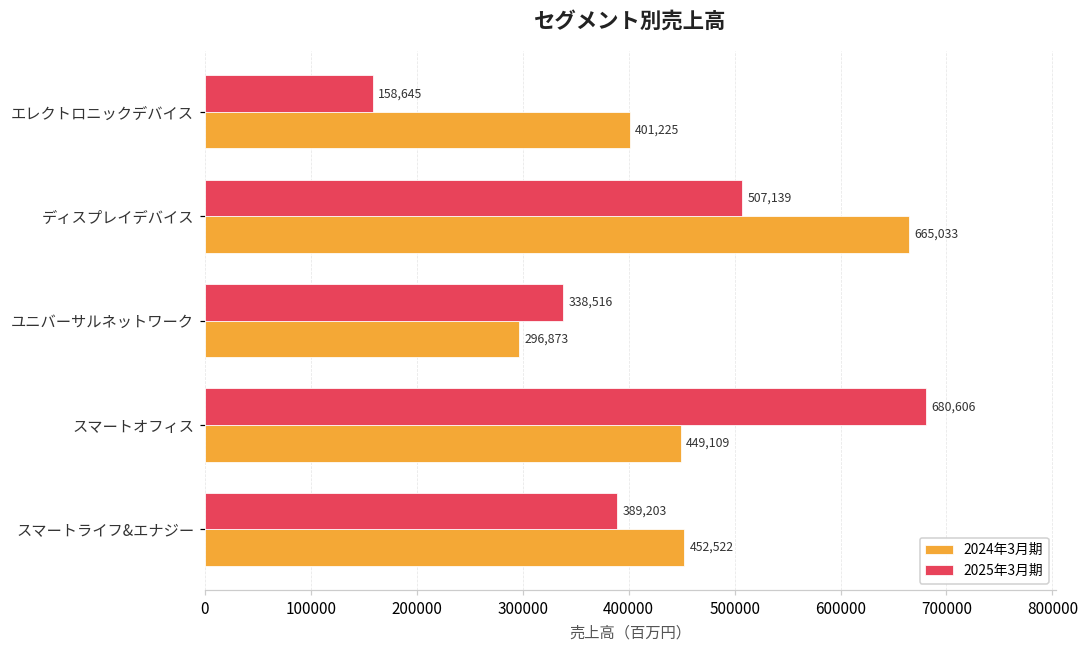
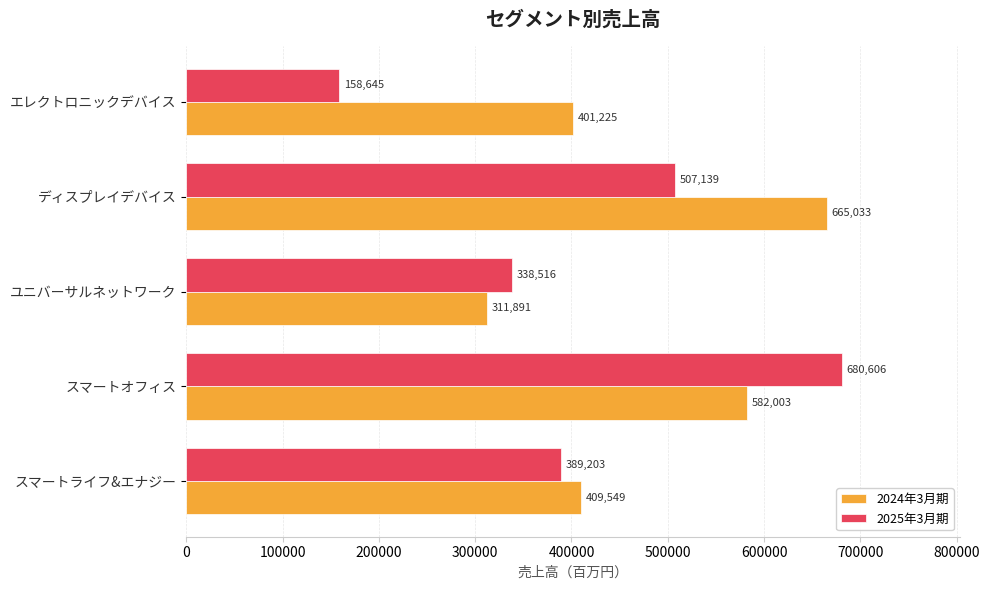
  {
    "2024年3月期": {
      "エレクトロニックデバイス": "401,225",
      "ディスプレイデバイス": "665,033",
-     "ユニバーサルネットワーク": "296,873",
-     "スマートオフィス": "449,109",
-     "スマートライフ&エナジー": "452,522"
+     "ユニバーサルネットワーク": "311,891",
+     "スマートオフィス": "582,003",
+     "スマートライフ&エナジー": "409,549"
    },
    "2025年3月期": {
      "エレクトロニックデバイス": "158,645",
      "ディスプレイデバイス": "507,139",
      "ユニバーサルネットワーク": "338,516",
      "スマートオフィス": "680,606",
      "スマートライフ&エナジー": "389,203"
    }
  }
